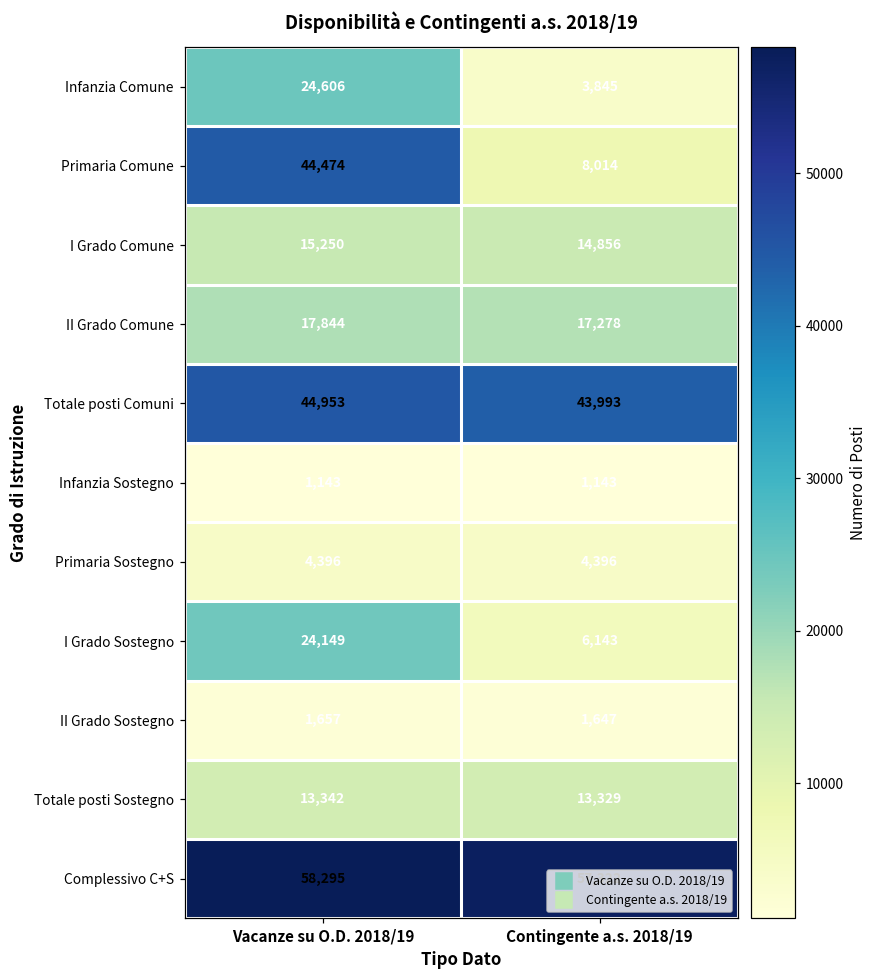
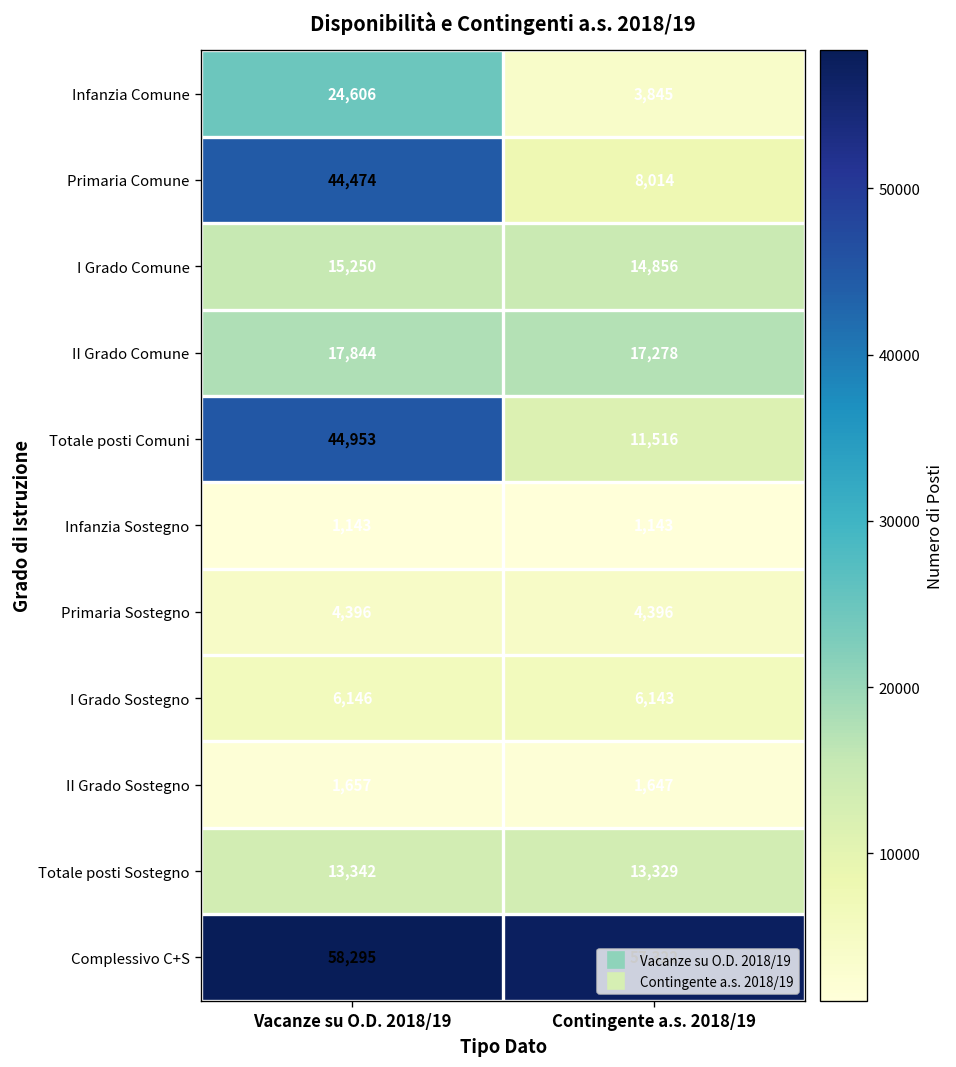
  {
    "Infanzia Comune": {
      "Vacanze su O.D. 2018/19": "24,606",
      "Contingente a.s. 2018/19": "3,845"
    },
    "Primaria Comune": {
      "Vacanze su O.D. 2018/19": "44,474",
      "Contingente a.s. 2018/19": "8,014"
    },
    "I Grado Comune": {
      "Vacanze su O.D. 2018/19": "15,250",
      "Contingente a.s. 2018/19": "14,856"
    },
    "II Grado Comune": {
      "Vacanze su O.D. 2018/19": "17,844",
      "Contingente a.s. 2018/19": "17,278"
    },
    "Totale posti Comuni": {
      "Vacanze su O.D. 2018/19": "44,953",
-     "Contingente a.s. 2018/19": "43,993"
+     "Contingente a.s. 2018/19": "11,516"
    },
    "Primaria Sostegno": {
      "Vacanze su O.D. 2018/19": "4,396",
      "Contingente a.s. 2018/19": "4,396"
    },
    "I Grado Sostegno": {
-     "Vacanze su O.D. 2018/19": "24,149",
+     "Vacanze su O.D. 2018/19": "6,146",
      "Contingente a.s. 2018/19": "6,143"
    },
    "Totale posti Sostegno": {
      "Vacanze su O.D. 2018/19": "13,342",
      "Contingente a.s. 2018/19": "13,329"
    },
    "Complessivo C+S": {
      "Vacanze su O.D. 2018/19": "58,295"
    }
  }
